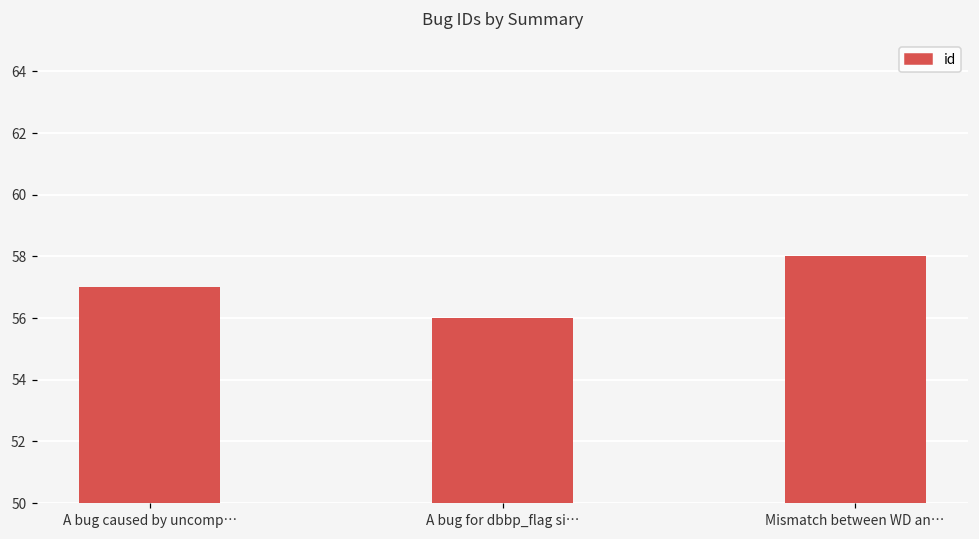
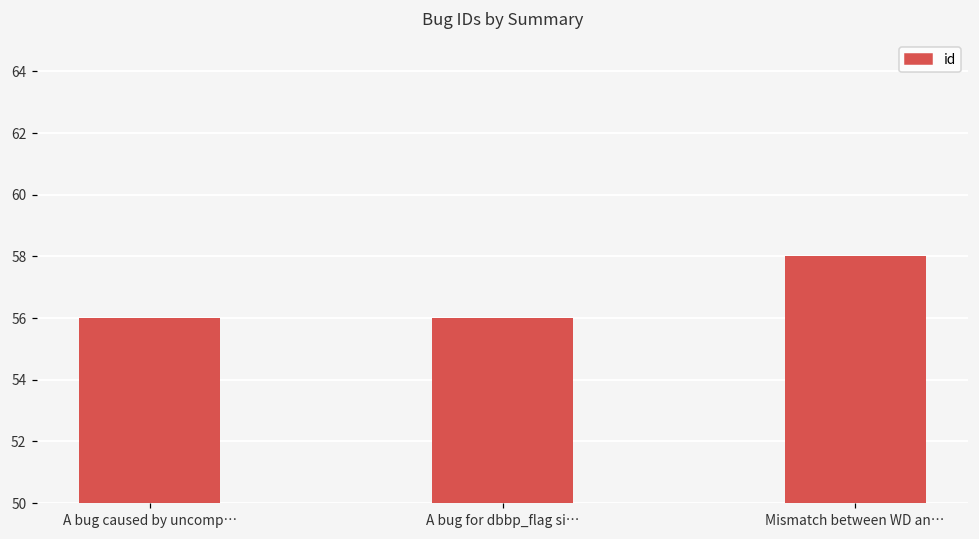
  {
-   "A bug caused by uncomp…": 57,
+   "A bug caused by uncomp…": 56,
    "A bug for dbbp_flag si…": 56,
    "Mismatch between WD an…": 58
  }
